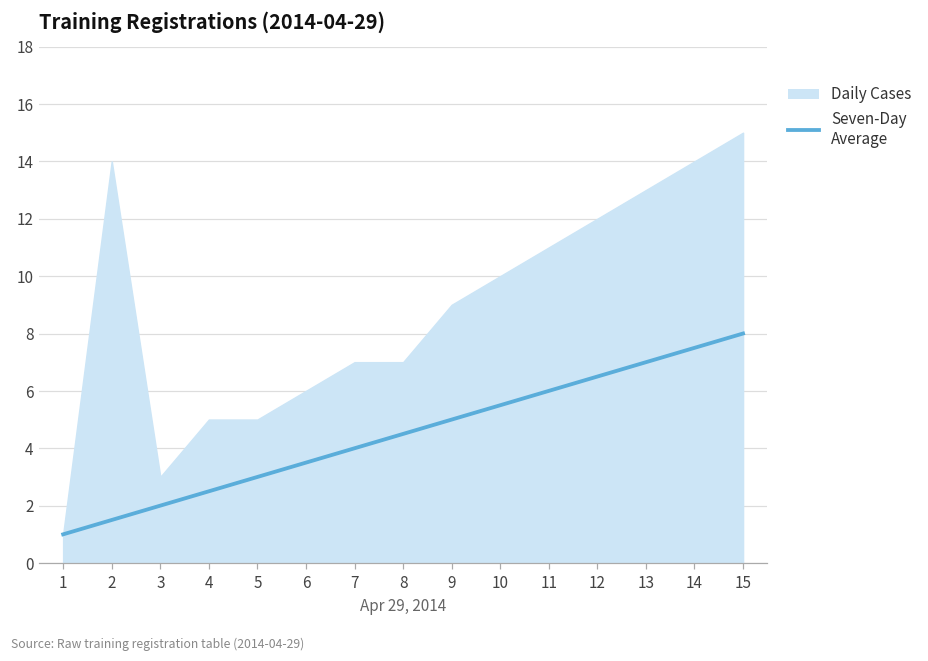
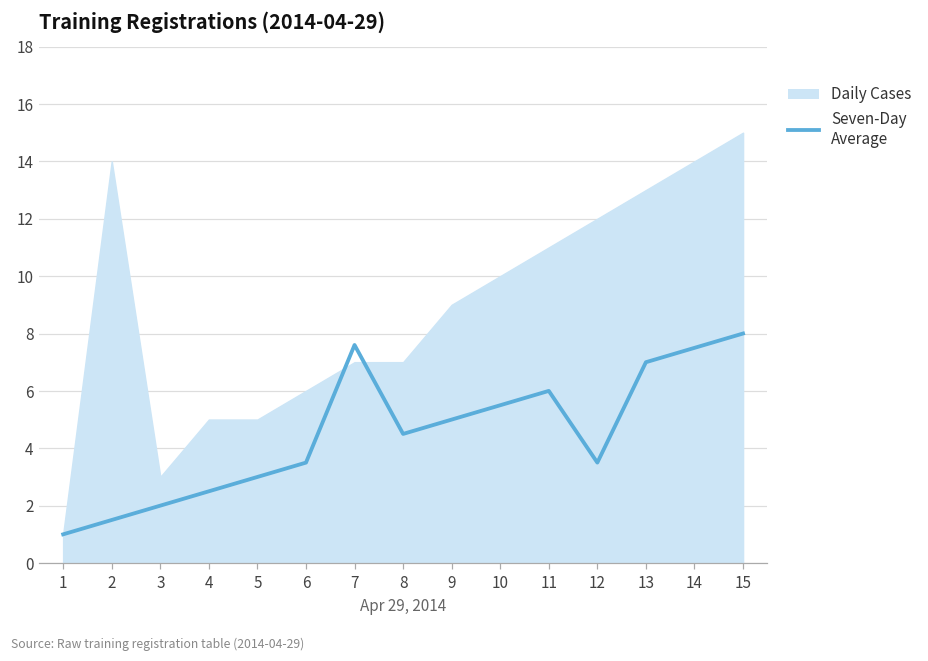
  {
    "Seven-Day Average": {
      "2": 1.5,
      "3": 2.0,
      "4": 2.5,
      "5": 3.0,
      "6": 3.5,
-     "7": 4.0,
+     "7": 7.6,
      "8": 4.5,
      "9": 5.0,
      "10": 5.5,
      "11": 6.0,
-     "12": 6.5,
+     "12": 3.5,
      "13": 7.0,
      "14": 7.5,
      "15": 8.0
    },
    "Daily Cases": {
      "2": 14.0,
      "3": 3.0,
      "4": 5.0,
      "5": 5.0,
      "6": 6.0,
      "7": 7.0,
      "8": 7.0,
      "9": 9.0,
      "10": 10.0,
      "11": 11.0,
      "12": 12.0,
      "13": 13.0,
      "14": 14.0,
      "15": 15.0
    }
  }
